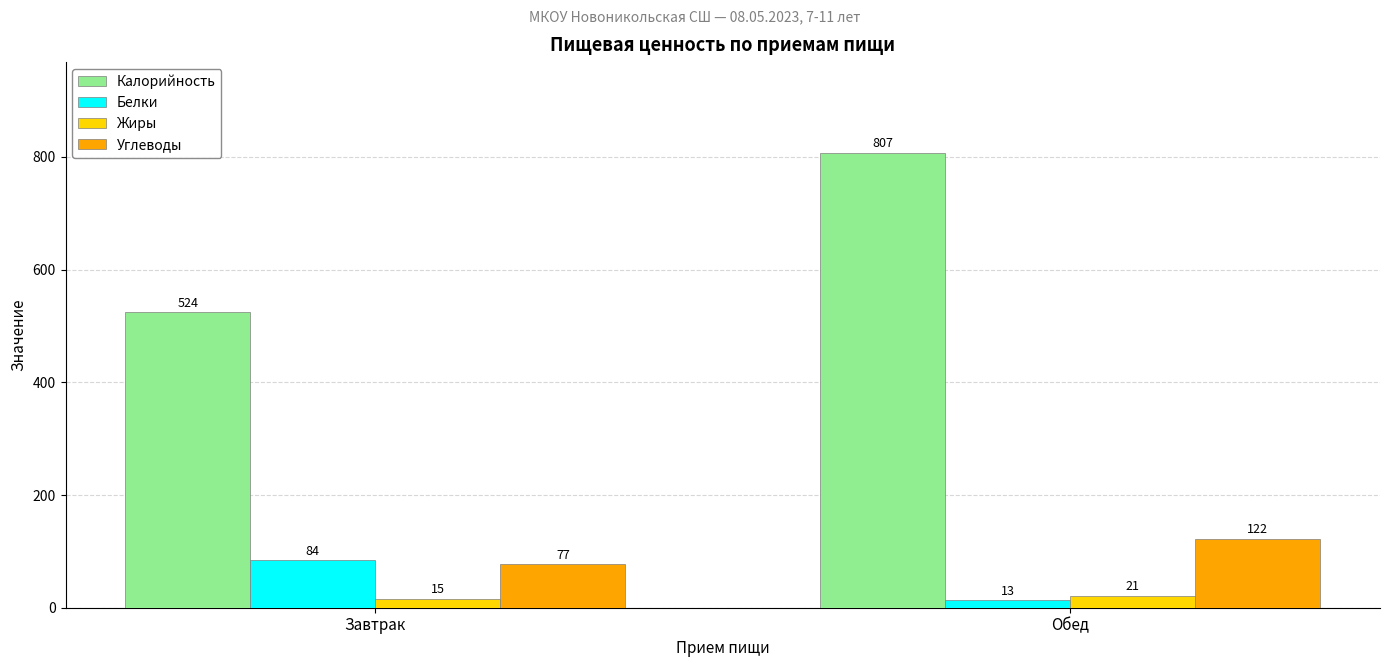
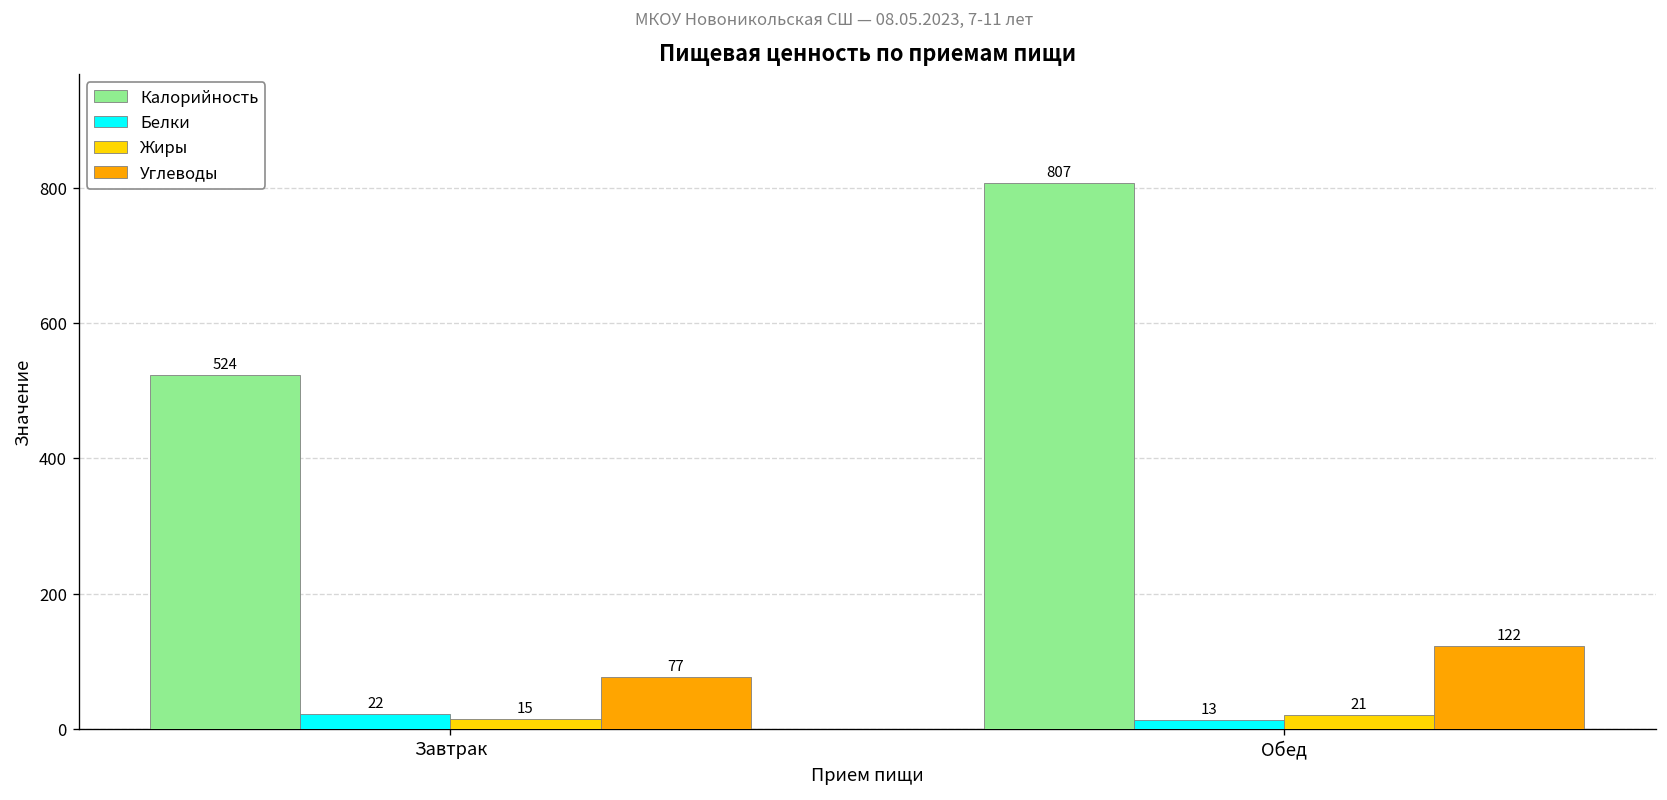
  {
    "Калорийность": {
      "Завтрак": 524,
      "Обед": 807
    },
    "Белки": {
-     "Завтрак": 84,
+     "Завтрак": 22,
      "Обед": 13
    }
  }
